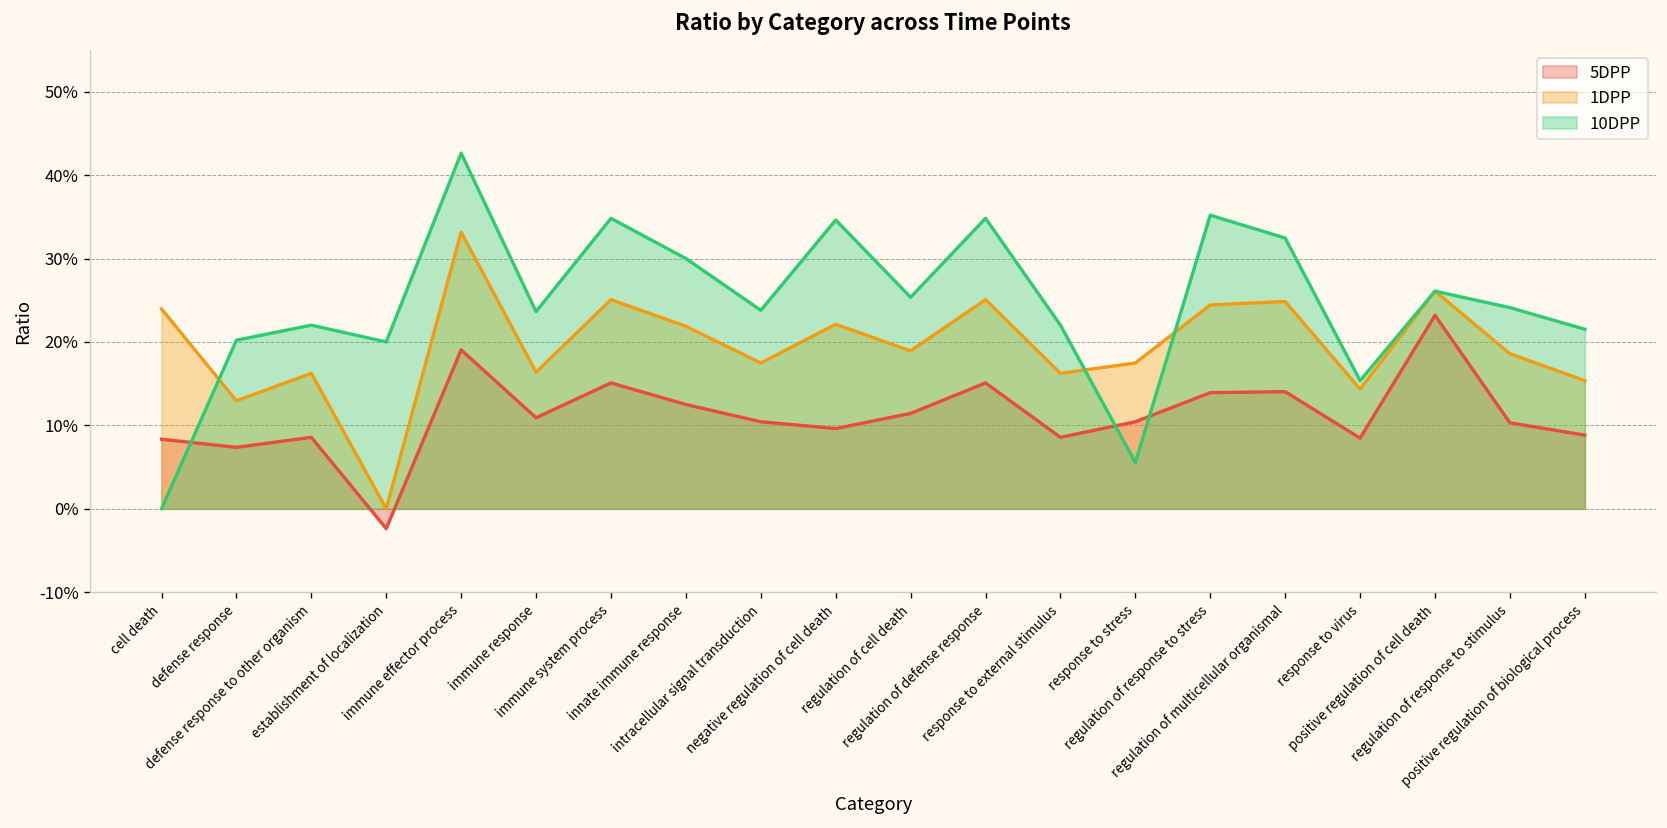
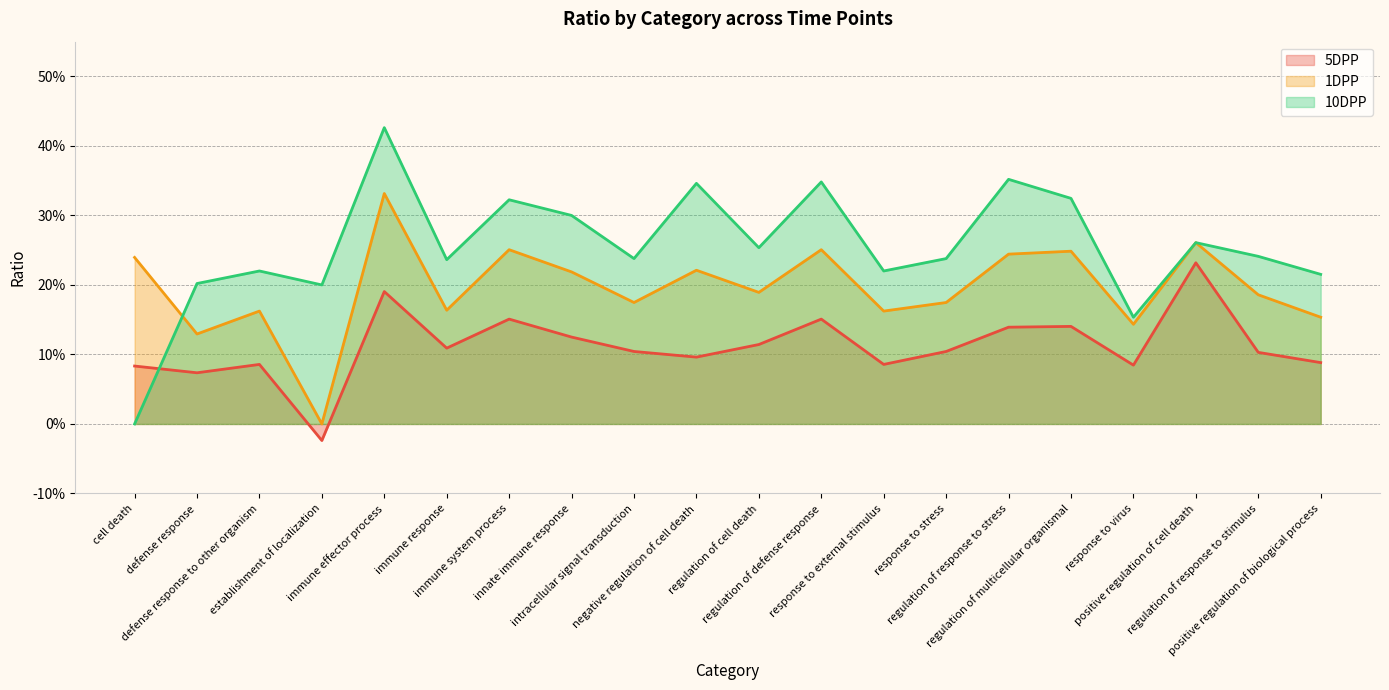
  {
    "10DPP": {
      "cell death": "0%",
      "defense response": "20%",
      "defense response to other organism": "22%",
      "establishment of localization": "20%",
      "immune effector process": "43%",
      "immune response": "24%",
-     "immune system process": "35%",
+     "immune system process": "32%",
      "innate immune response": "30%",
      "intracellular signal transduction": "24%",
      "negative regulation of cell death": "35%",
      "regulation of cell death": "25%",
      "regulation of defense response": "35%",
      "response to external stimulus": "22%",
-     "response to stress": "6%",
+     "response to stress": "24%",
      "regulation of response to stress": "35%",
      "regulation of multicellular organismal": "32%",
      "response to virus": "15%",
      "regulation of response to stimulus": "24%",
      "positive regulation of biological process": "22%"
    }
  }
